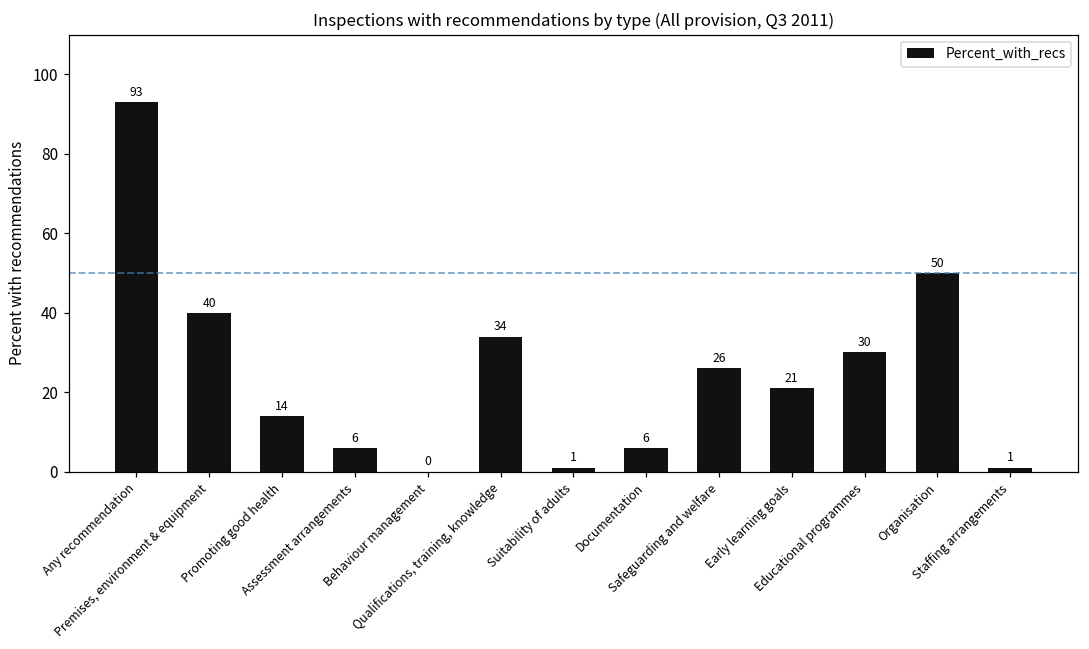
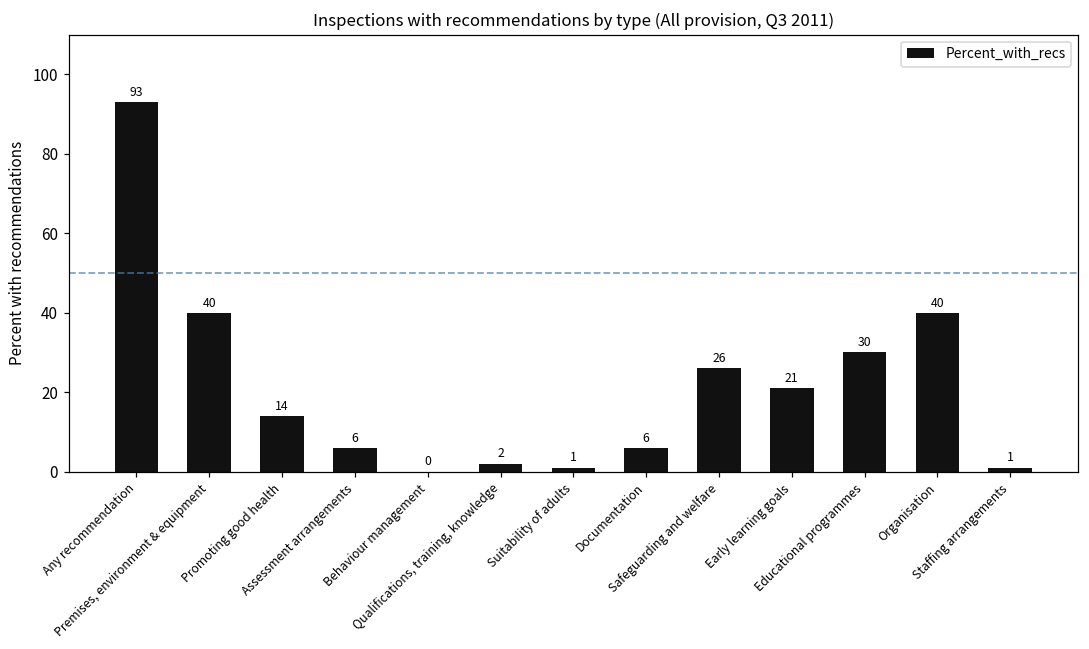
  {
    "Any recommendation": 93,
    "Premises, environment & equipment": 40,
    "Promoting good health": 14,
    "Assessment arrangements": 6,
    "Behaviour management": 0,
-   "Qualifications, training, knowledge": 34,
+   "Qualifications, training, knowledge": 2,
    "Suitability of adults": 1,
    "Documentation": 6,
    "Safeguarding and welfare": 26,
    "Early learning goals": 21,
    "Educational programmes": 30,
-   "Organisation": 50,
+   "Organisation": 40,
    "Staffing arrangements": 1
  }
